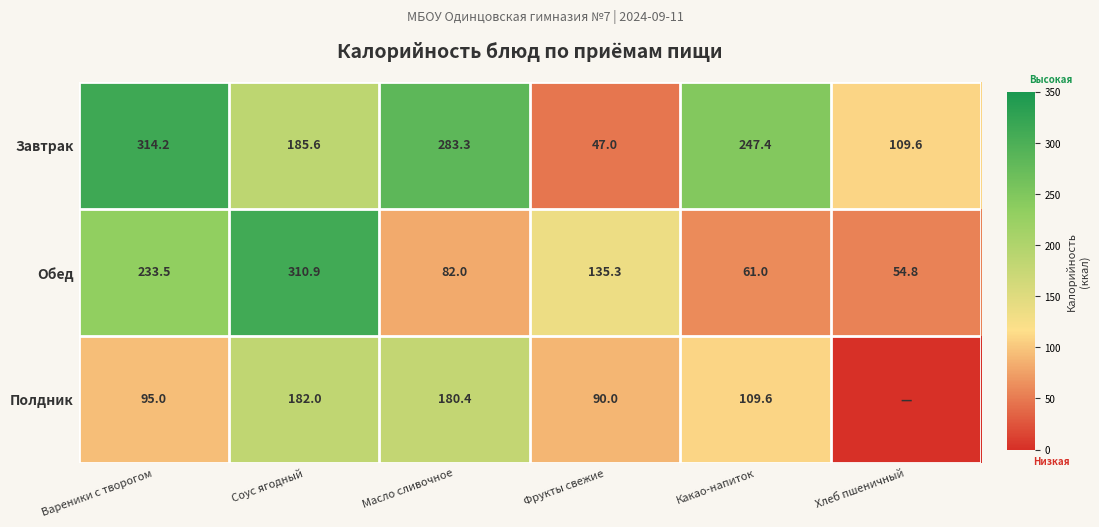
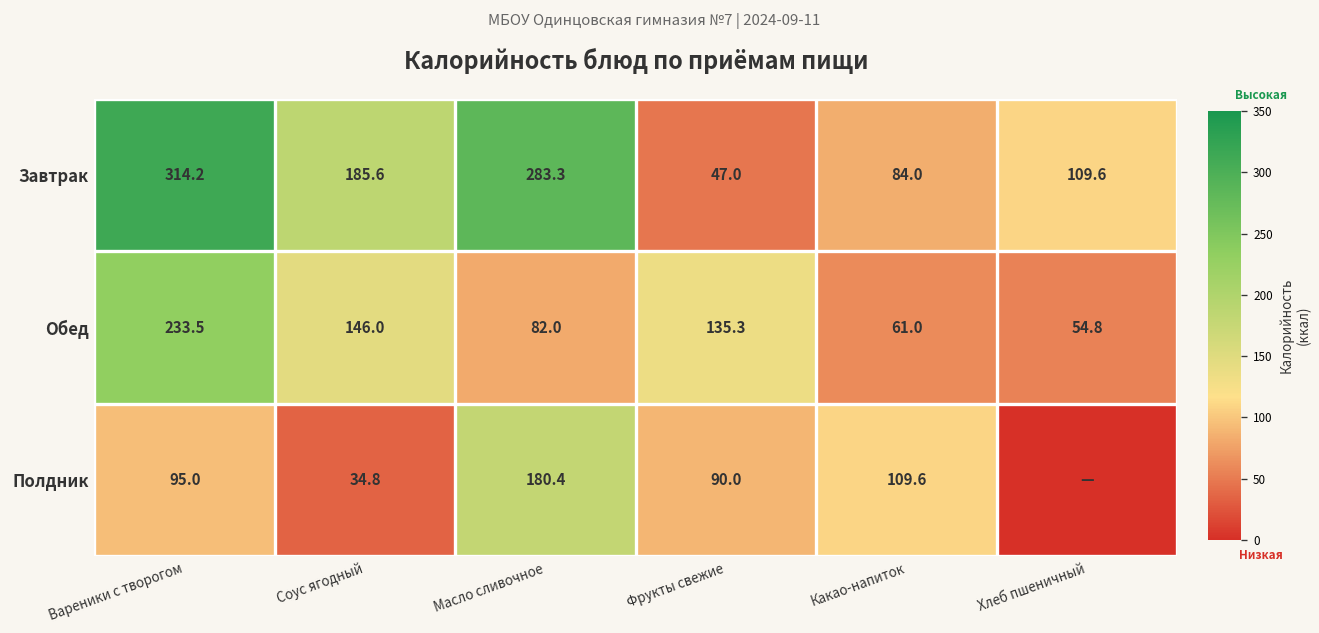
  {
    "Завтрак": {
      "Вареники с творогом": 314.2,
      "Соус ягодный": 185.6,
      "Масло сливочное": 283.3,
      "Фрукты свежие": 47.0,
-     "Какао-напиток": 247.4,
+     "Какао-напиток": 84.0,
      "Хлеб пшеничный": 109.6
    },
    "Обед": {
      "Вареники с творогом": 233.5,
-     "Соус ягодный": 310.9,
+     "Соус ягодный": 146.0,
      "Масло сливочное": 82.0,
      "Фрукты свежие": 135.3,
      "Какао-напиток": 61.0,
      "Хлеб пшеничный": 54.8
    },
    "Полдник": {
      "Вареники с творогом": 95.0,
-     "Соус ягодный": 182.0,
+     "Соус ягодный": 34.8,
      "Масло сливочное": 180.4,
      "Фрукты свежие": 90.0,
      "Какао-напиток": 109.6
    }
  }
